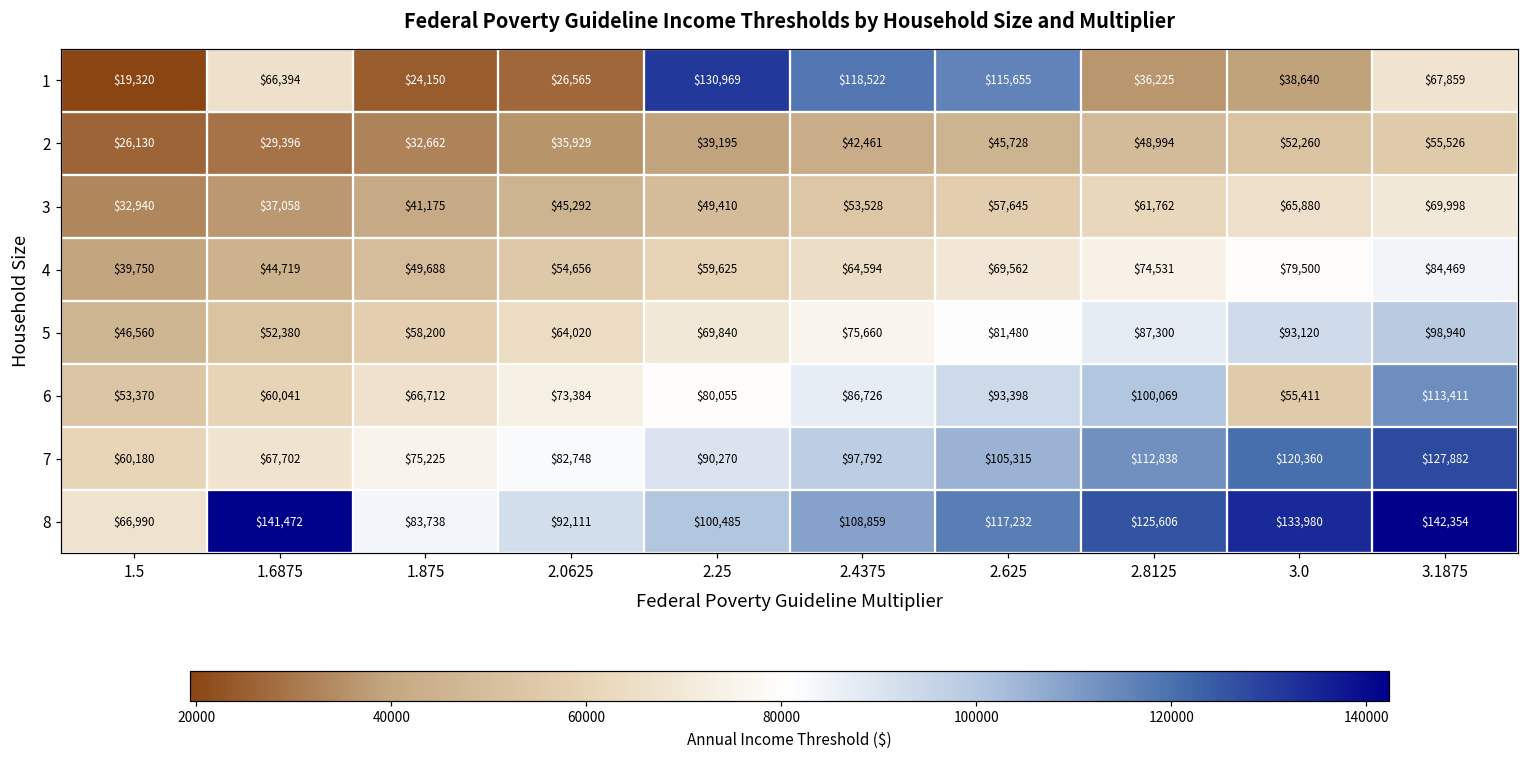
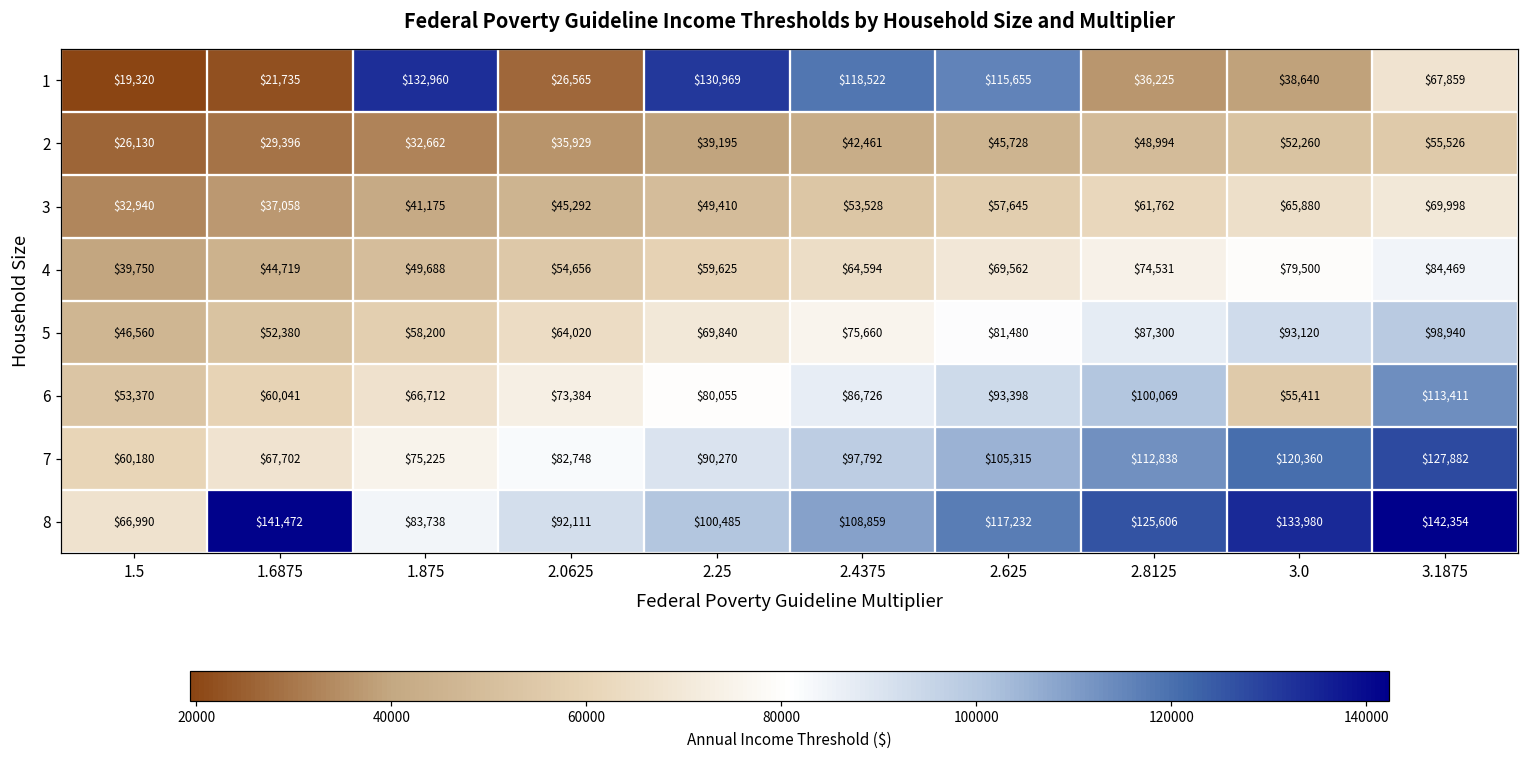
  {
    "1": {
      "1.5": "$19,320",
-     "1.6875": "$66,394",
-     "1.875": "$24,150",
+     "1.6875": "$21,735",
+     "1.875": "$132,960",
      "2.0625": "$26,565",
      "2.25": "$130,969",
      "2.4375": "$118,522",
      "2.625": "$115,655",
      "2.8125": "$36,225",
      "3.0": "$38,640",
      "3.1875": "$67,859"
    },
    "2": {
      "1.5": "$26,130",
      "1.6875": "$29,396",
      "1.875": "$32,662",
      "2.0625": "$35,929",
      "2.25": "$39,195",
      "2.4375": "$42,461",
      "2.625": "$45,728",
      "2.8125": "$48,994",
      "3.0": "$52,260",
      "3.1875": "$55,526"
    },
    "3": {
      "1.5": "$32,940",
      "1.6875": "$37,058",
      "1.875": "$41,175",
      "2.0625": "$45,292",
      "2.25": "$49,410",
      "2.4375": "$53,528",
      "2.625": "$57,645",
      "2.8125": "$61,762",
      "3.0": "$65,880",
      "3.1875": "$69,998"
    },
    "4": {
      "1.5": "$39,750",
      "1.6875": "$44,719",
      "1.875": "$49,688",
      "2.0625": "$54,656",
      "2.25": "$59,625",
      "2.4375": "$64,594",
      "2.625": "$69,562",
      "2.8125": "$74,531",
      "3.0": "$79,500",
      "3.1875": "$84,469"
    },
    "5": {
      "1.5": "$46,560",
      "1.6875": "$52,380",
      "1.875": "$58,200",
      "2.0625": "$64,020",
      "2.25": "$69,840",
      "2.4375": "$75,660",
      "2.625": "$81,480",
      "2.8125": "$87,300",
      "3.0": "$93,120",
      "3.1875": "$98,940"
    },
    "6": {
      "1.5": "$53,370",
      "1.6875": "$60,041",
      "1.875": "$66,712",
      "2.0625": "$73,384",
      "2.25": "$80,055",
      "2.4375": "$86,726",
      "2.625": "$93,398",
      "2.8125": "$100,069",
      "3.0": "$55,411",
      "3.1875": "$113,411"
    },
    "7": {
      "1.5": "$60,180",
      "1.6875": "$67,702",
      "1.875": "$75,225",
      "2.0625": "$82,748",
      "2.25": "$90,270",
      "2.4375": "$97,792",
      "2.625": "$105,315",
      "2.8125": "$112,838",
      "3.0": "$120,360",
      "3.1875": "$127,882"
    },
    "8": {
      "1.5": "$66,990",
      "1.6875": "$141,472",
      "1.875": "$83,738",
      "2.0625": "$92,111",
      "2.25": "$100,485",
      "2.4375": "$108,859",
      "2.625": "$117,232",
      "2.8125": "$125,606",
      "3.0": "$133,980",
      "3.1875": "$142,354"
    }
  }
